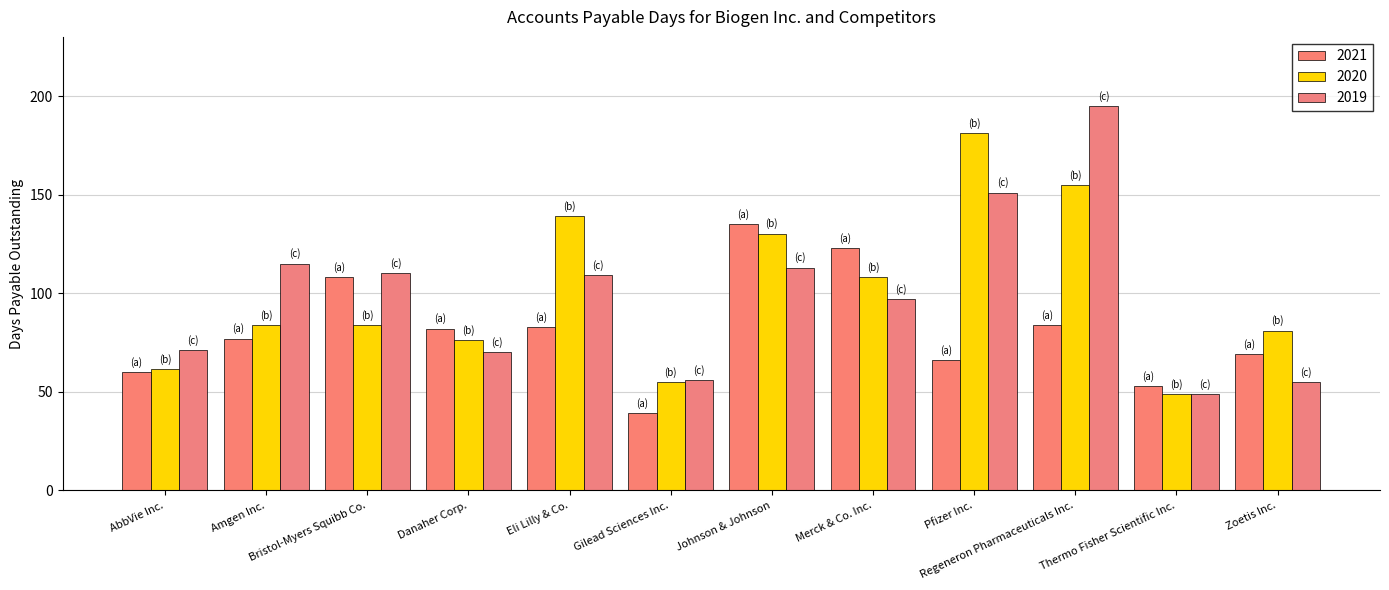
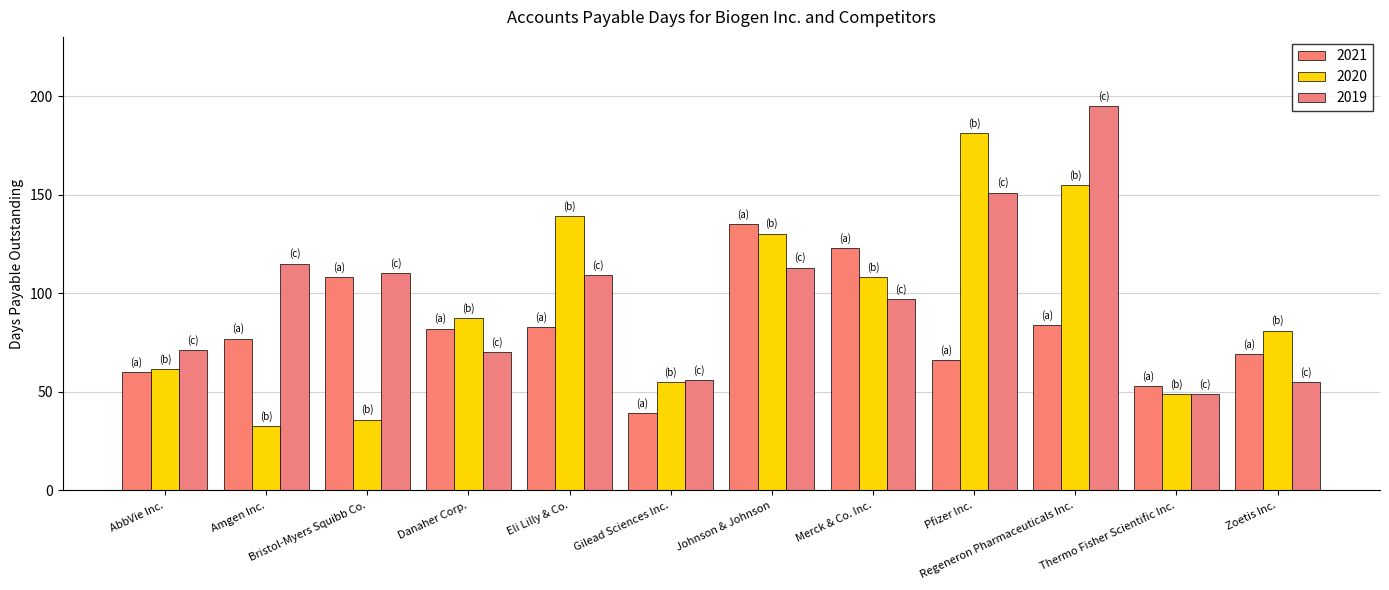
  {
    "2020": {
      "AbbVie Inc.": 62,
-     "Amgen Inc.": 84,
-     "Bristol-Myers Squibb Co.": 84,
-     "Danaher Corp.": 76,
+     "Amgen Inc.": 33,
+     "Bristol-Myers Squibb Co.": 36,
+     "Danaher Corp.": 87,
      "Eli Lilly & Co.": 139,
      "Gilead Sciences Inc.": 55,
      "Johnson & Johnson": 130,
      "Merck & Co. Inc.": 108,
      "Pfizer Inc.": 181,
      "Regeneron Pharmaceuticals Inc.": 155,
      "Thermo Fisher Scientific Inc.": 49,
      "Zoetis Inc.": 81
    }
  }
